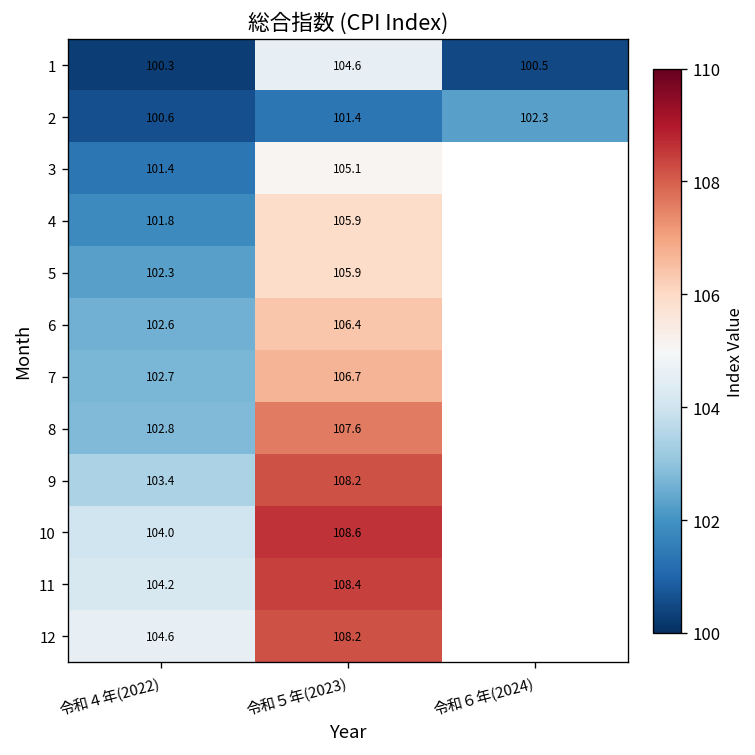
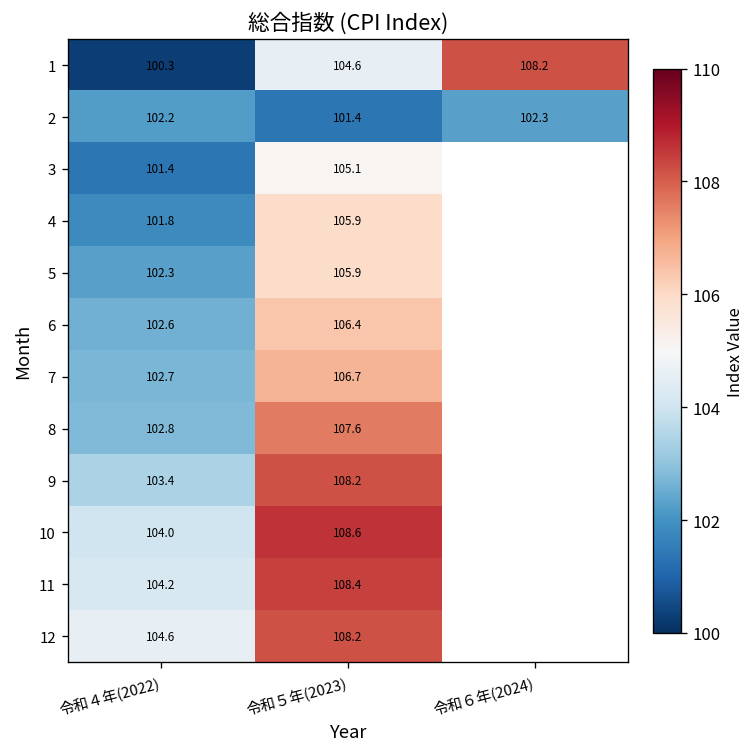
  {
    "1": {
      "令和４年(2022)": 100.3,
      "令和５年(2023)": 104.6,
-     "令和６年(2024)": 100.5
+     "令和６年(2024)": 108.2
    },
    "2": {
-     "令和４年(2022)": 100.6,
+     "令和４年(2022)": 102.2,
      "令和５年(2023)": 101.4,
      "令和６年(2024)": 102.3
    },
    "3": {
      "令和４年(2022)": 101.4,
      "令和５年(2023)": 105.1
    },
    "4": {
      "令和４年(2022)": 101.8,
      "令和５年(2023)": 105.9
    },
    "5": {
      "令和４年(2022)": 102.3,
      "令和５年(2023)": 105.9
    },
    "6": {
      "令和４年(2022)": 102.6,
      "令和５年(2023)": 106.4
    },
    "7": {
      "令和４年(2022)": 102.7,
      "令和５年(2023)": 106.7
    },
    "8": {
      "令和４年(2022)": 102.8,
      "令和５年(2023)": 107.6
    },
    "9": {
      "令和４年(2022)": 103.4,
      "令和５年(2023)": 108.2
    },
    "10": {
      "令和４年(2022)": 104.0,
      "令和５年(2023)": 108.6
    },
    "11": {
      "令和４年(2022)": 104.2,
      "令和５年(2023)": 108.4
    },
    "12": {
      "令和４年(2022)": 104.6,
      "令和５年(2023)": 108.2
    }
  }
